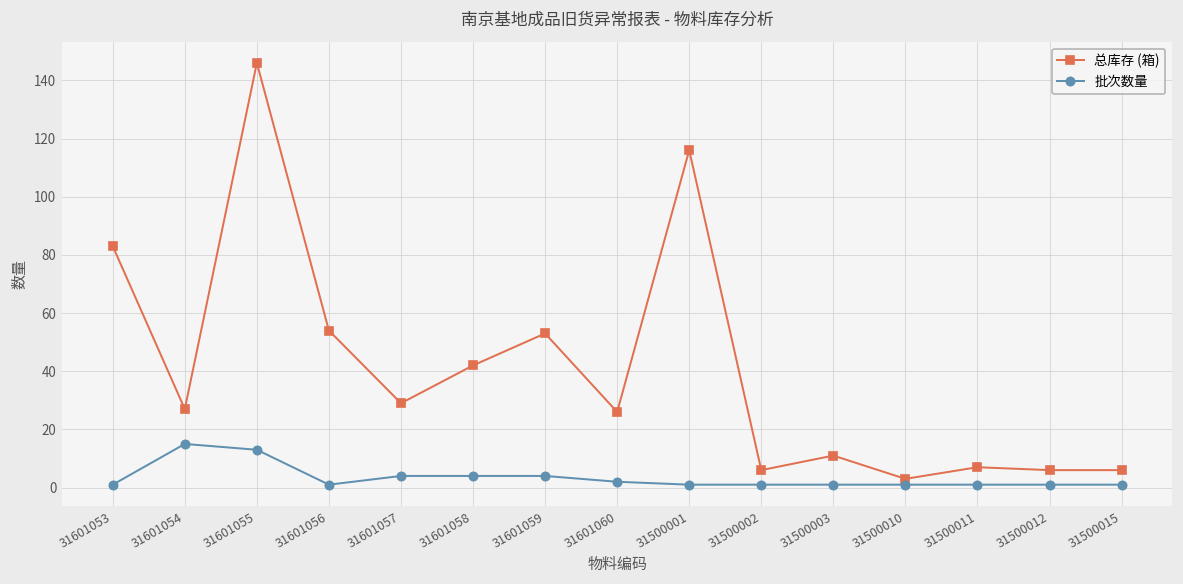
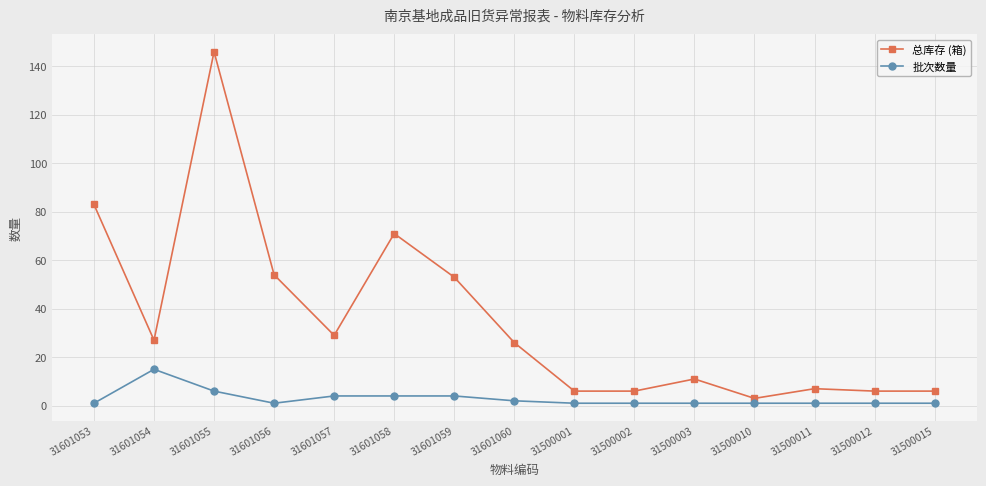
  {
    "总库存 (箱)": {
      "31601053": 83,
      "31601054": 27,
      "31601055": 146,
      "31601056": 54,
      "31601057": 29,
-     "31601058": 42,
+     "31601058": 71,
      "31601059": 53,
      "31601060": 26,
-     "31500001": 116,
+     "31500001": 6,
      "31500002": 6,
      "31500003": 11,
      "31500010": 3,
      "31500011": 7,
      "31500012": 6,
      "31500015": 6
    },
    "批次数量": {
      "31601053": 1,
      "31601054": 15,
-     "31601055": 13,
+     "31601055": 6,
      "31601056": 1,
      "31601057": 4,
      "31601058": 4,
      "31601059": 4,
      "31601060": 2,
      "31500001": 1,
      "31500002": 1,
      "31500003": 1,
      "31500010": 1,
      "31500011": 1,
      "31500012": 1,
      "31500015": 1
    }
  }
